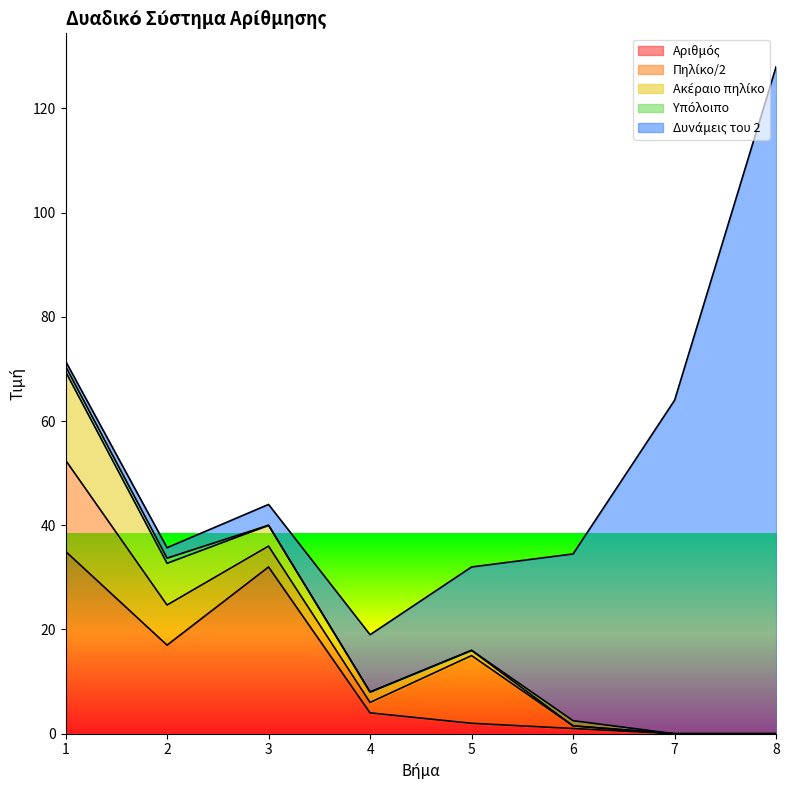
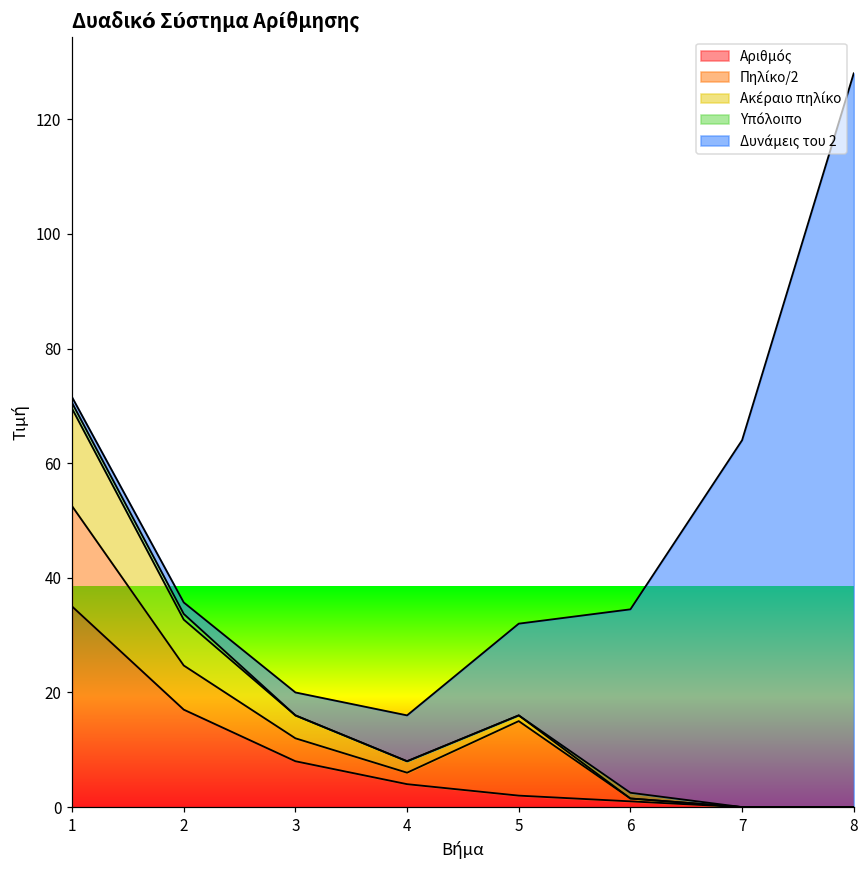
  {
    "Αριθμός": {
      "1": 35,
      "2": 17,
-     "3": 32,
+     "3": 8,
      "4": 4,
      "5": 2,
      "6": 1
    },
    "Πηλίκο/2": {
      "1": 18,
      "2": 8,
      "3": 4,
      "4": 2,
      "5": 13
    },
    "Ακέραιο πηλίκο": {
      "1": 17,
      "2": 8
    },
    "Υπόλοιπο": {
      "1": 1,
      "2": 1,
      "6": 1
    },
    "Δυνάμεις του 2": {
      "1": 1,
      "2": 2,
      "3": 4,
-     "4": 11,
+     "4": 8,
      "5": 16,
      "6": 32,
      "7": 64,
      "8": 128
    }
  }
